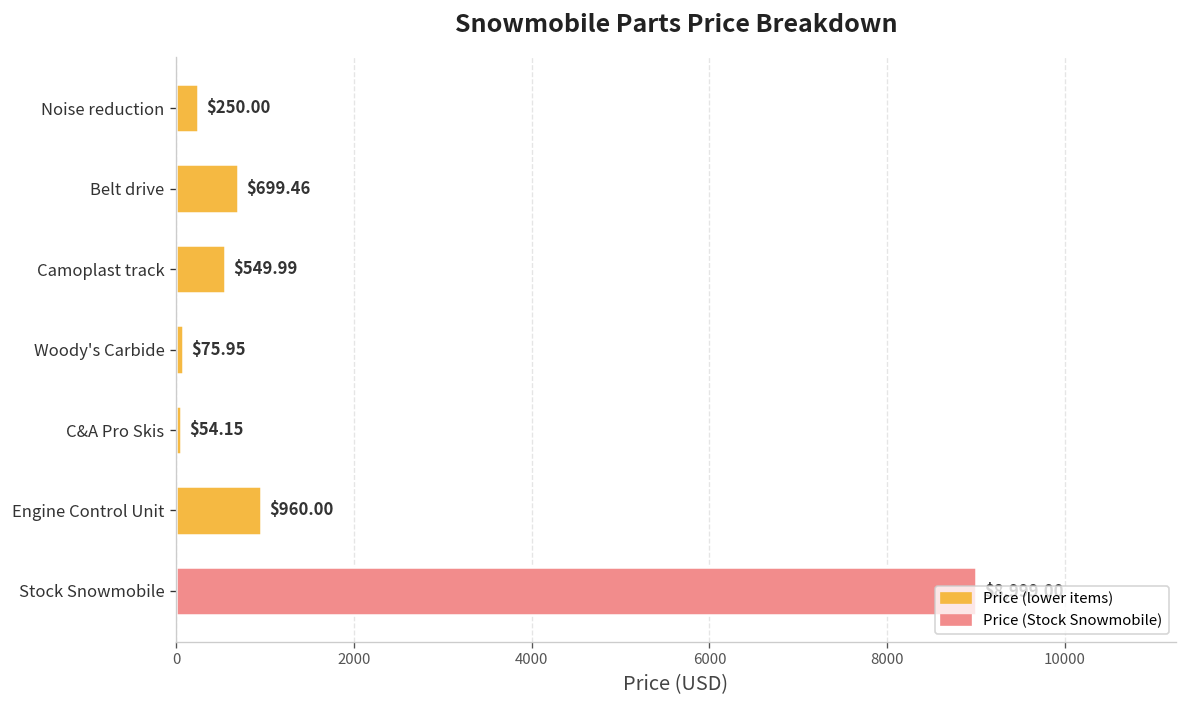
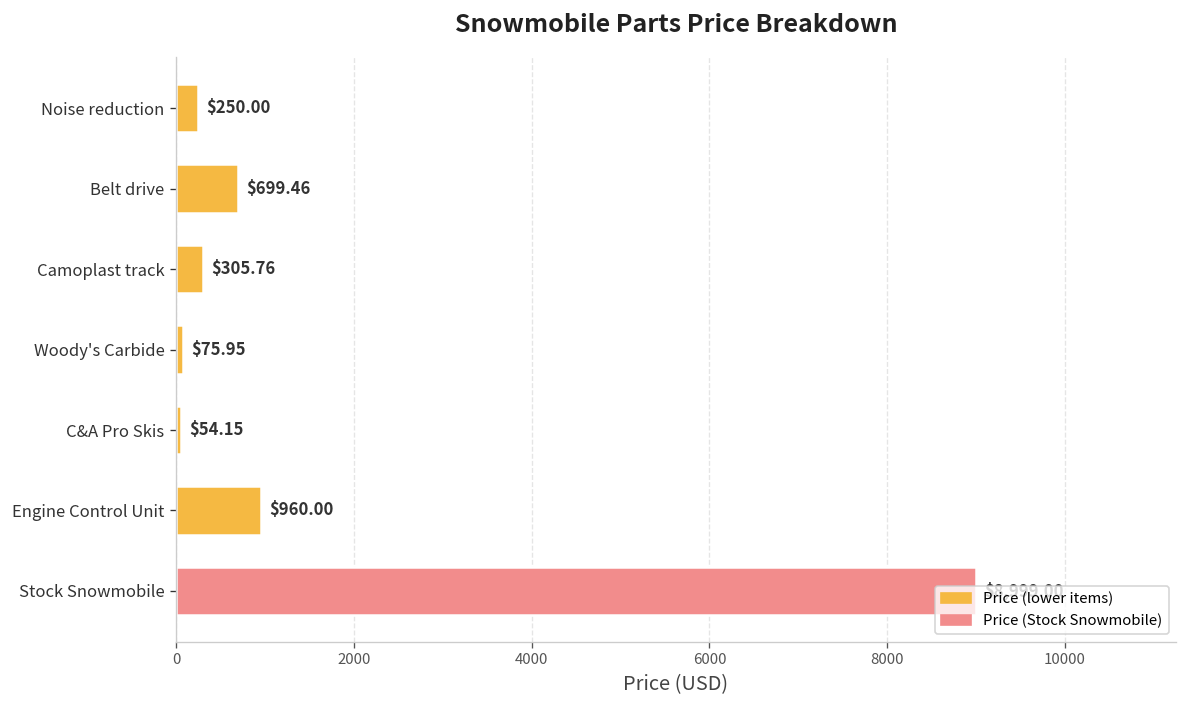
  {
    "Noise reduction": "$250.00",
    "Belt drive": "$699.46",
-   "Camoplast track": "$549.99",
+   "Camoplast track": "$305.76",
    "Woody's Carbide": "$75.95",
    "C&A Pro Skis": "$54.15",
    "Engine Control Unit": "$960.00"
  }
